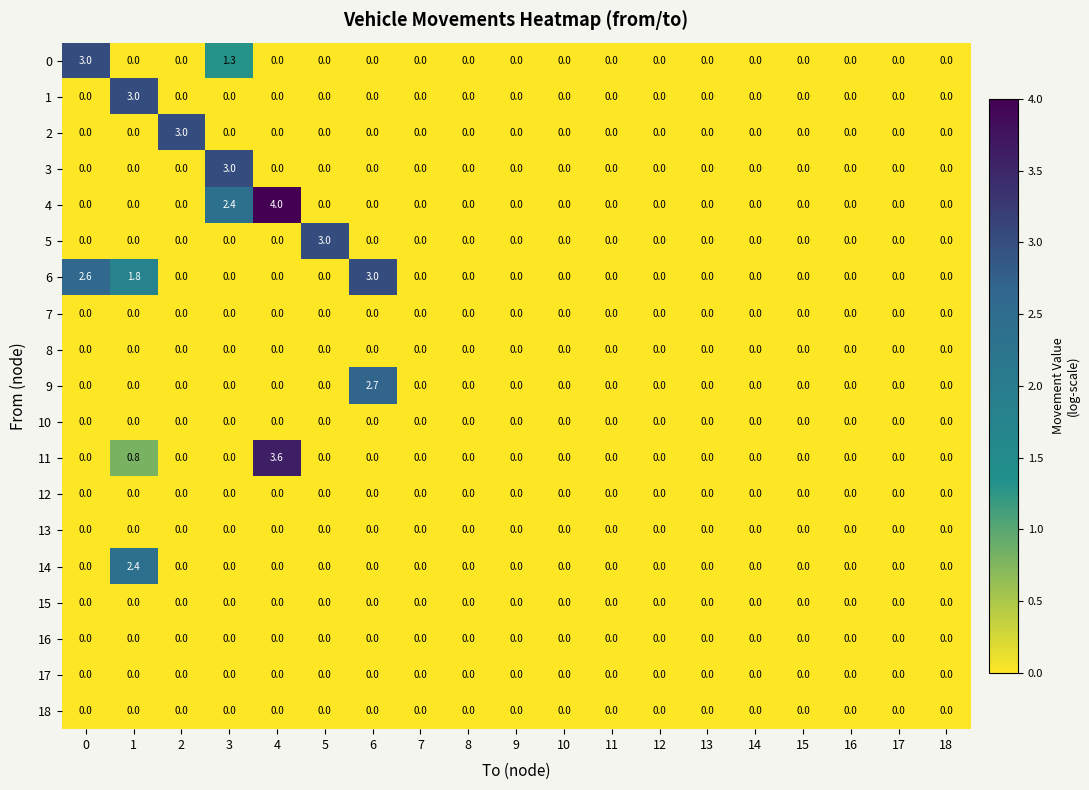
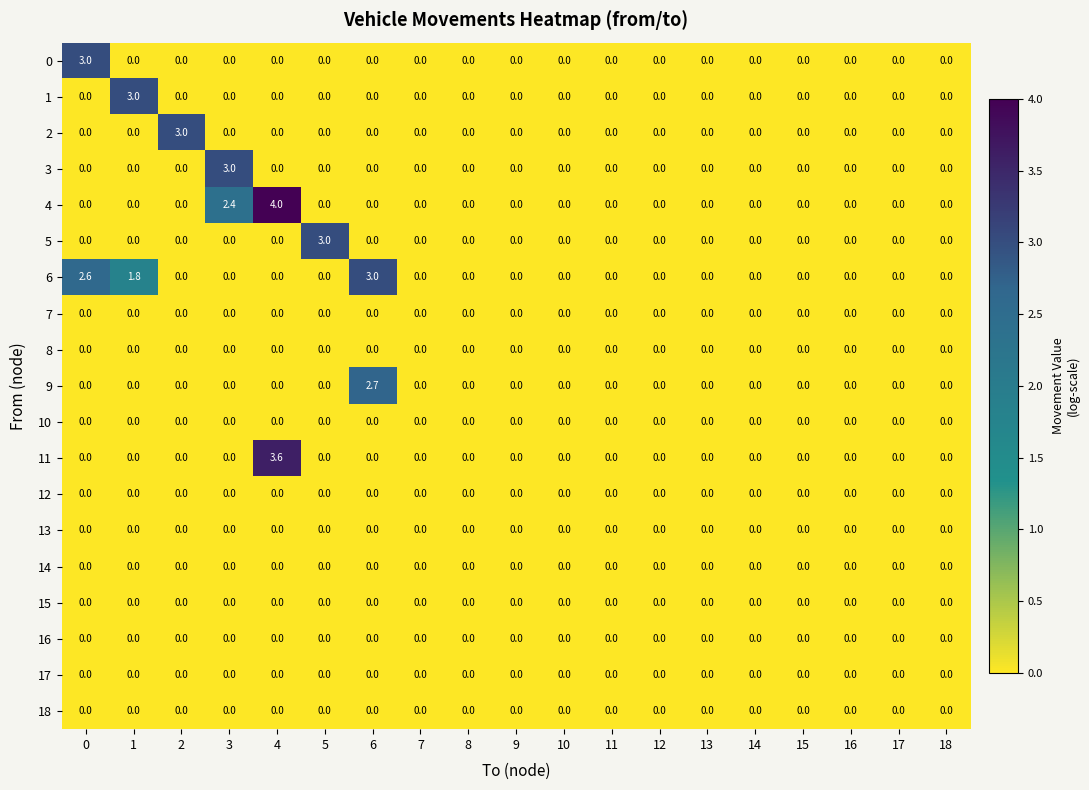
  {
    "0": {
      "0": 3.0,
      "1": 0.0,
      "2": 0.0,
-     "3": 1.3,
+     "3": 0.0,
      "4": 0.0,
      "5": 0.0,
      "6": 0.0,
      "7": 0.0,
      "8": 0.0,
      "9": 0.0,
      "10": 0.0,
      "11": 0.0,
      "12": 0.0,
      "13": 0.0,
      "14": 0.0,
      "15": 0.0,
      "16": 0.0,
      "17": 0.0,
      "18": 0.0
    },
    "11": {
      "0": 0.0,
-     "1": 0.8,
+     "1": 0.0,
      "2": 0.0,
      "3": 0.0,
      "4": 3.6,
      "5": 0.0,
      "6": 0.0,
      "7": 0.0,
      "8": 0.0,
      "9": 0.0,
      "10": 0.0,
      "11": 0.0,
      "12": 0.0,
      "13": 0.0,
      "14": 0.0,
      "15": 0.0,
      "16": 0.0,
      "17": 0.0,
      "18": 0.0
    },
    "14": {
      "0": 0.0,
-     "1": 2.4,
+     "1": 0.0,
      "2": 0.0,
      "3": 0.0,
      "4": 0.0,
      "5": 0.0,
      "6": 0.0,
      "7": 0.0,
      "8": 0.0,
      "9": 0.0,
      "10": 0.0,
      "11": 0.0,
      "12": 0.0,
      "13": 0.0,
      "14": 0.0,
      "15": 0.0,
      "16": 0.0,
      "17": 0.0,
      "18": 0.0
    }
  }
